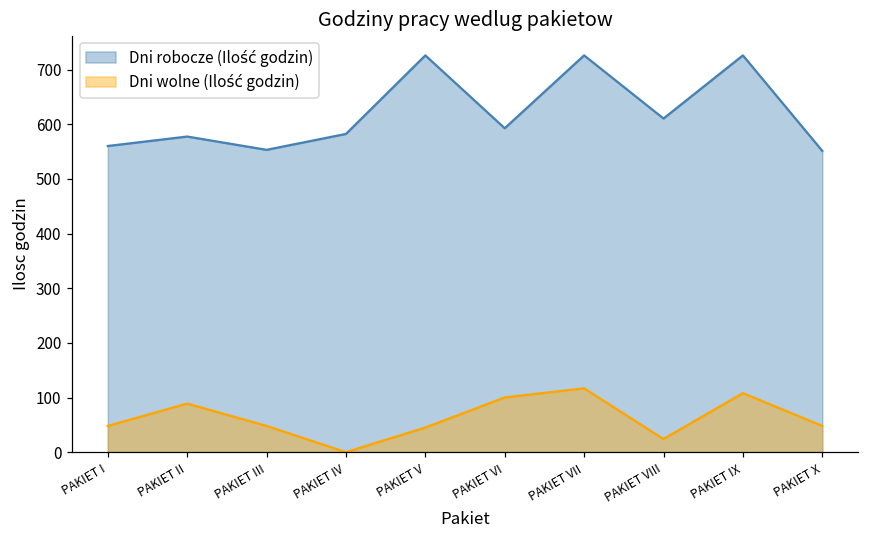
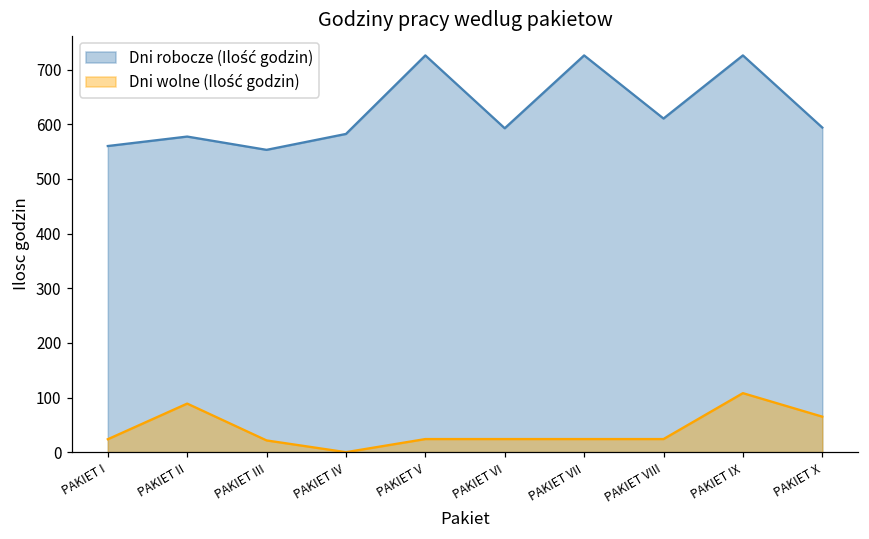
  {
    "Dni robocze (Ilość godzin)": {
      "PAKIET I": 560,
      "PAKIET II": 580,
      "PAKIET III": 550,
      "PAKIET IV": 580,
      "PAKIET V": 730,
      "PAKIET VI": 590,
      "PAKIET VII": 730,
      "PAKIET VIII": 610,
      "PAKIET IX": 730,
-     "PAKIET X": 550
+     "PAKIET X": 590
    },
    "Dni wolne (Ilość godzin)": {
-     "PAKIET I": 50,
+     "PAKIET I": 20,
      "PAKIET II": 90,
-     "PAKIET III": 50,
+     "PAKIET III": 20,
      "PAKIET IV": 0,
-     "PAKIET V": 50,
-     "PAKIET VI": 100,
-     "PAKIET VII": 120,
+     "PAKIET V": 20,
+     "PAKIET VI": 20,
+     "PAKIET VII": 20,
      "PAKIET VIII": 20,
      "PAKIET IX": 110,
-     "PAKIET X": 50
+     "PAKIET X": 70
    }
  }
